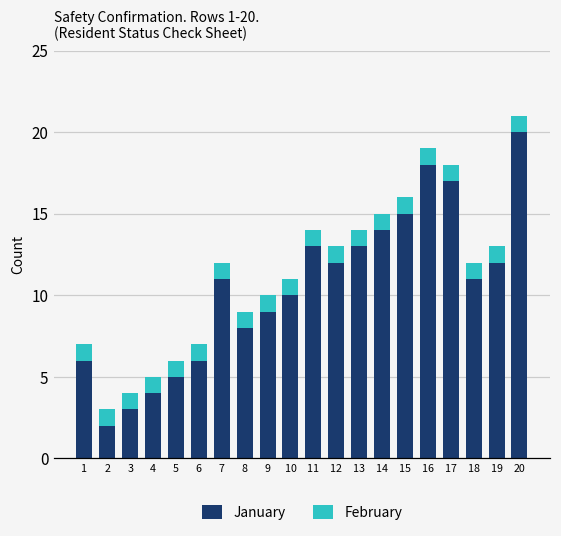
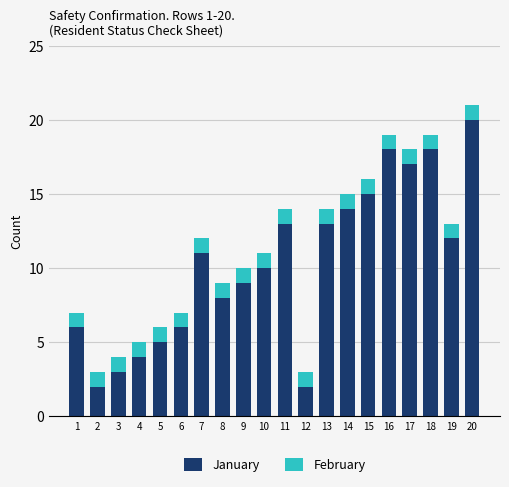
  {
    "January": {
      "1": 6,
      "2": 2,
      "3": 3,
      "4": 4,
      "5": 5,
      "6": 6,
      "7": 11,
      "8": 8,
      "9": 9,
      "10": 10,
      "11": 13,
-     "12": 12,
+     "12": 2,
      "13": 13,
      "14": 14,
      "15": 15,
      "16": 18,
      "17": 17,
-     "18": 11,
+     "18": 18,
      "19": 12,
      "20": 20
    },
    "February": {
      "1": 1,
      "2": 1,
      "3": 1,
      "4": 1,
      "5": 1,
      "6": 1,
      "7": 1,
      "8": 1,
      "9": 1,
      "10": 1,
      "11": 1,
      "12": 1,
      "13": 1,
      "14": 1,
      "15": 1,
      "16": 1,
      "17": 1,
      "18": 1,
      "19": 1,
      "20": 1
    }
  }
